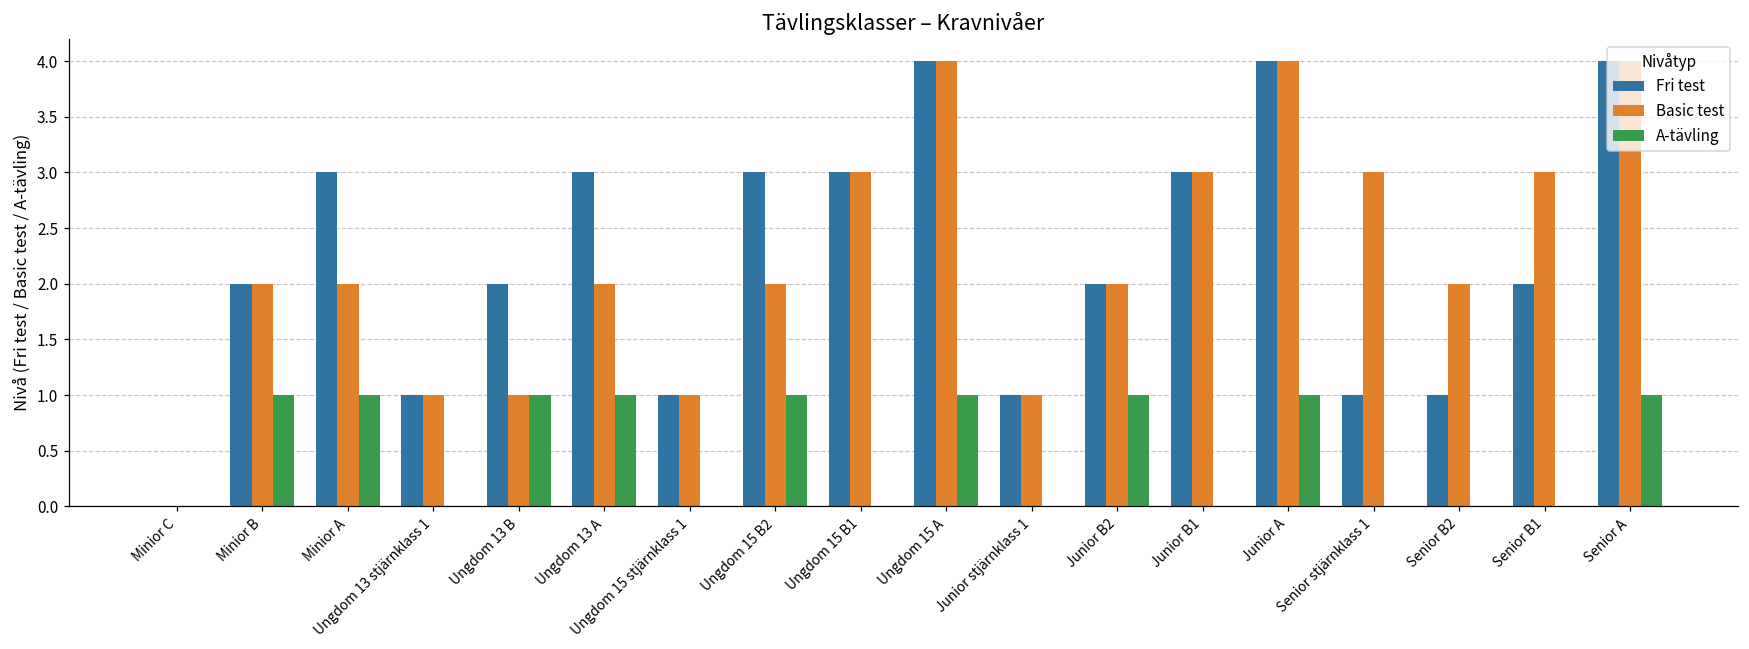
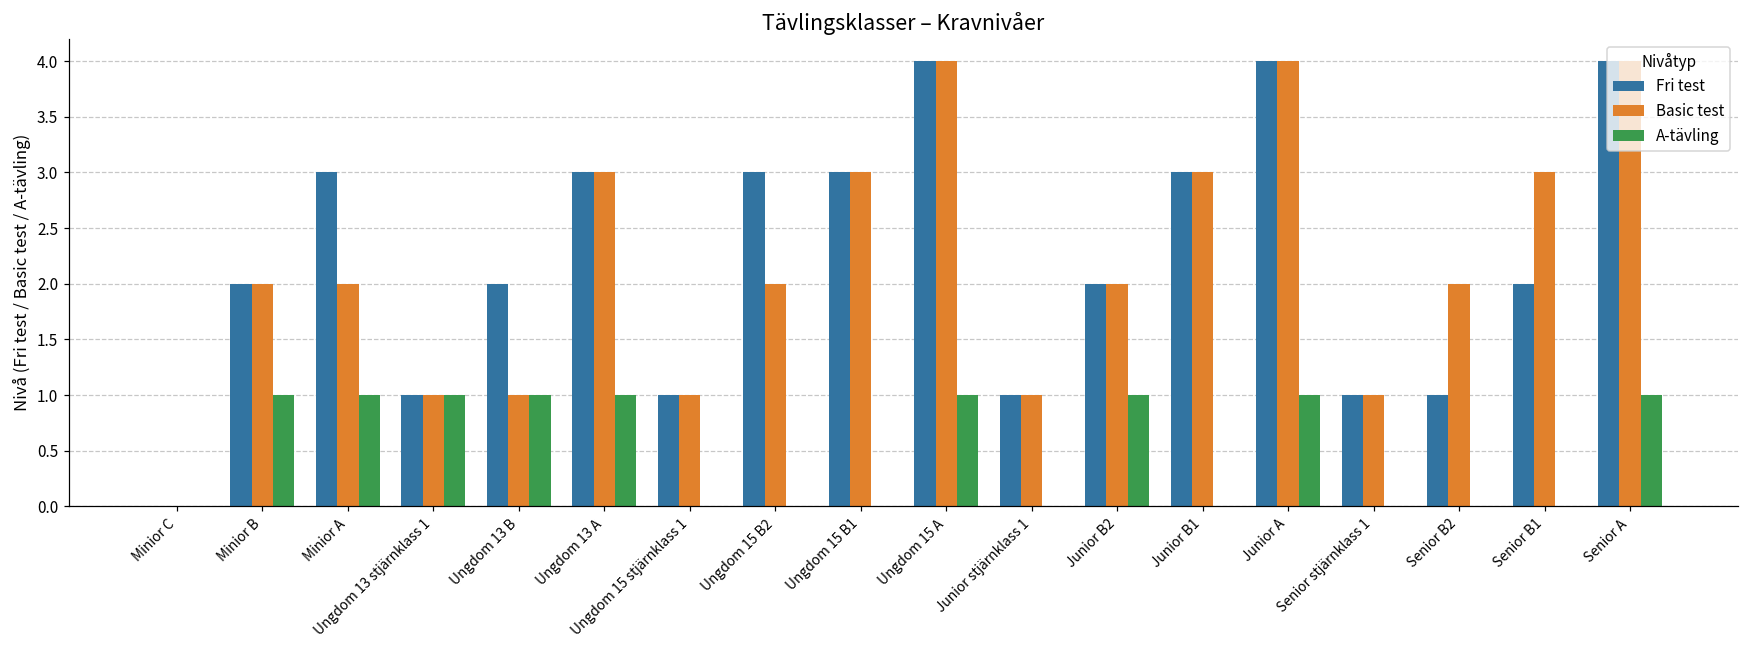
  {
    "Fri test": {
      "Minior C": 0,
      "Minior B": 2,
      "Minior A": 3,
      "Ungdom 13 stjärnklass 1": 1,
      "Ungdom 13 B": 2,
      "Ungdom 13 A": 3,
      "Ungdom 15 stjärnklass 1": 1,
      "Ungdom 15 B2": 3,
      "Ungdom 15 B1": 3,
      "Ungdom 15 A": 4,
      "Junior stjärnklass 1": 1,
      "Junior B2": 2,
      "Junior B1": 3,
      "Junior A": 4,
      "Senior stjärnklass 1": 1,
      "Senior B2": 1,
      "Senior B1": 2
    },
    "Basic test": {
      "Minior C": 0,
      "Minior B": 2,
      "Minior A": 2,
      "Ungdom 13 stjärnklass 1": 1,
      "Ungdom 13 B": 1,
-     "Ungdom 13 A": 2,
+     "Ungdom 13 A": 3,
      "Ungdom 15 stjärnklass 1": 1,
      "Ungdom 15 B2": 2,
      "Ungdom 15 B1": 3,
      "Ungdom 15 A": 4,
      "Junior stjärnklass 1": 1,
      "Junior B2": 2,
      "Junior B1": 3,
      "Junior A": 4,
-     "Senior stjärnklass 1": 3,
+     "Senior stjärnklass 1": 1,
      "Senior B2": 2,
      "Senior B1": 3
    },
    "A-tävling": {
      "Minior C": 0,
      "Minior B": 1,
      "Minior A": 1,
-     "Ungdom 13 stjärnklass 1": 0,
+     "Ungdom 13 stjärnklass 1": 1,
      "Ungdom 13 B": 1,
      "Ungdom 13 A": 1,
      "Ungdom 15 stjärnklass 1": 0,
-     "Ungdom 15 B2": 1,
+     "Ungdom 15 B2": 0,
      "Ungdom 15 B1": 0,
      "Ungdom 15 A": 1,
      "Junior stjärnklass 1": 0,
      "Junior B2": 1,
      "Junior B1": 0,
      "Junior A": 1,
      "Senior stjärnklass 1": 0,
      "Senior B2": 0,
      "Senior B1": 0,
      "Senior A": 1
    }
  }
